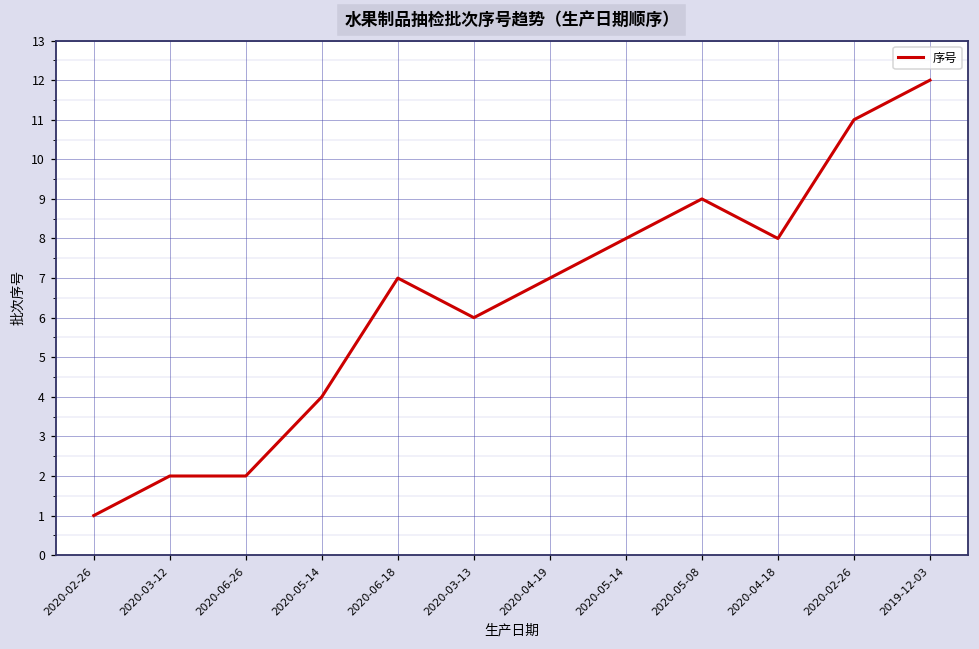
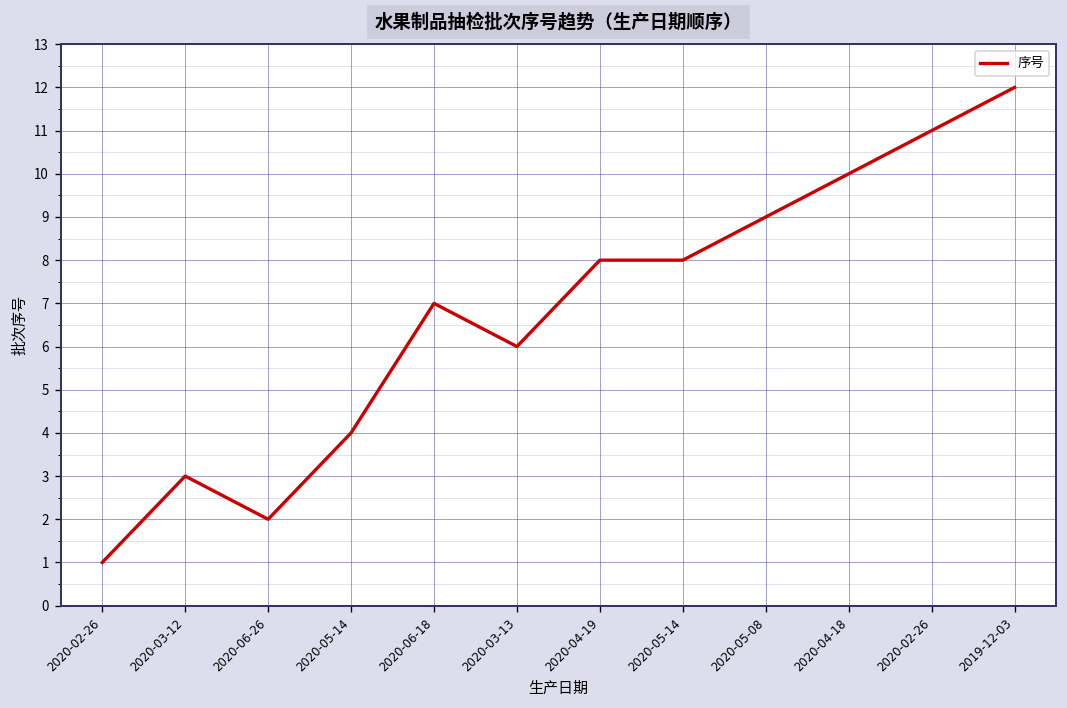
  {
-   "2020-03-12": 2,
+   "2020-03-12": 3,
    "2020-06-26": 2,
    "2020-06-18": 7,
    "2020-03-13": 6,
-   "2020-04-19": 7,
+   "2020-04-19": 8,
    "2020-05-08": 9,
-   "2020-04-18": 8,
+   "2020-04-18": 10,
    "2019-12-03": 12
  }
